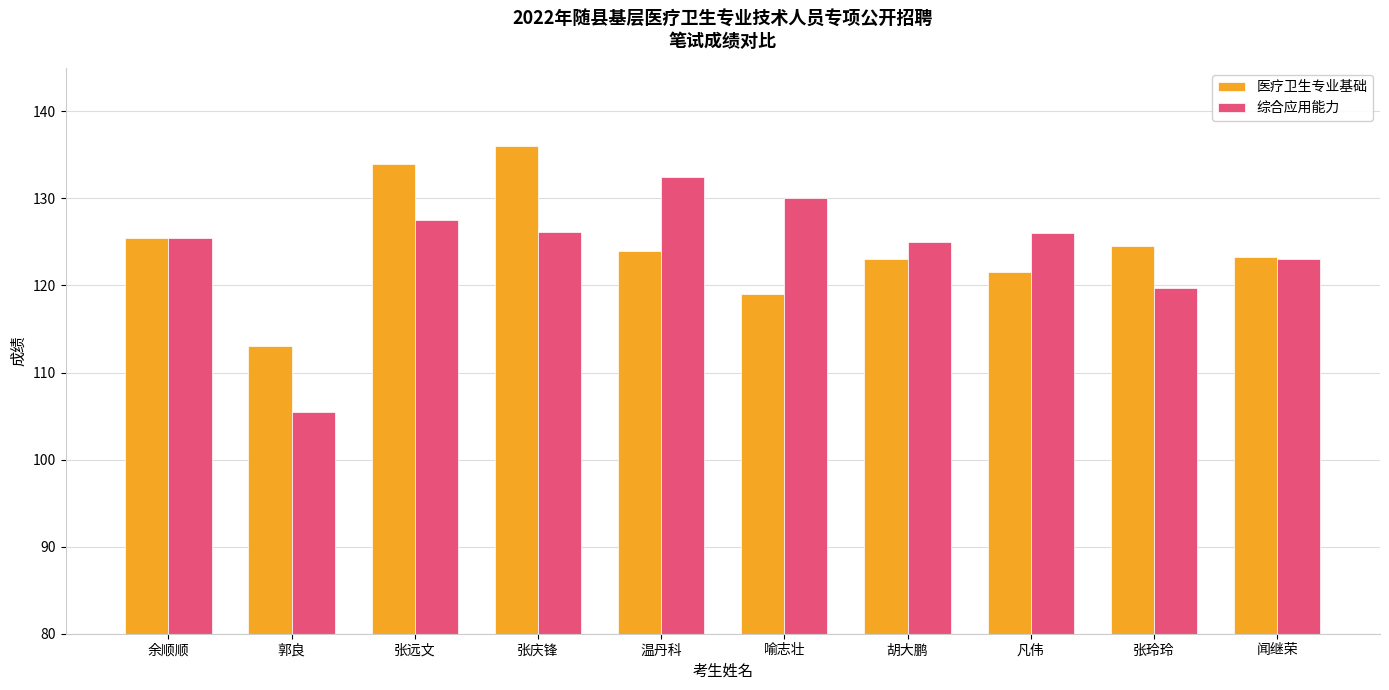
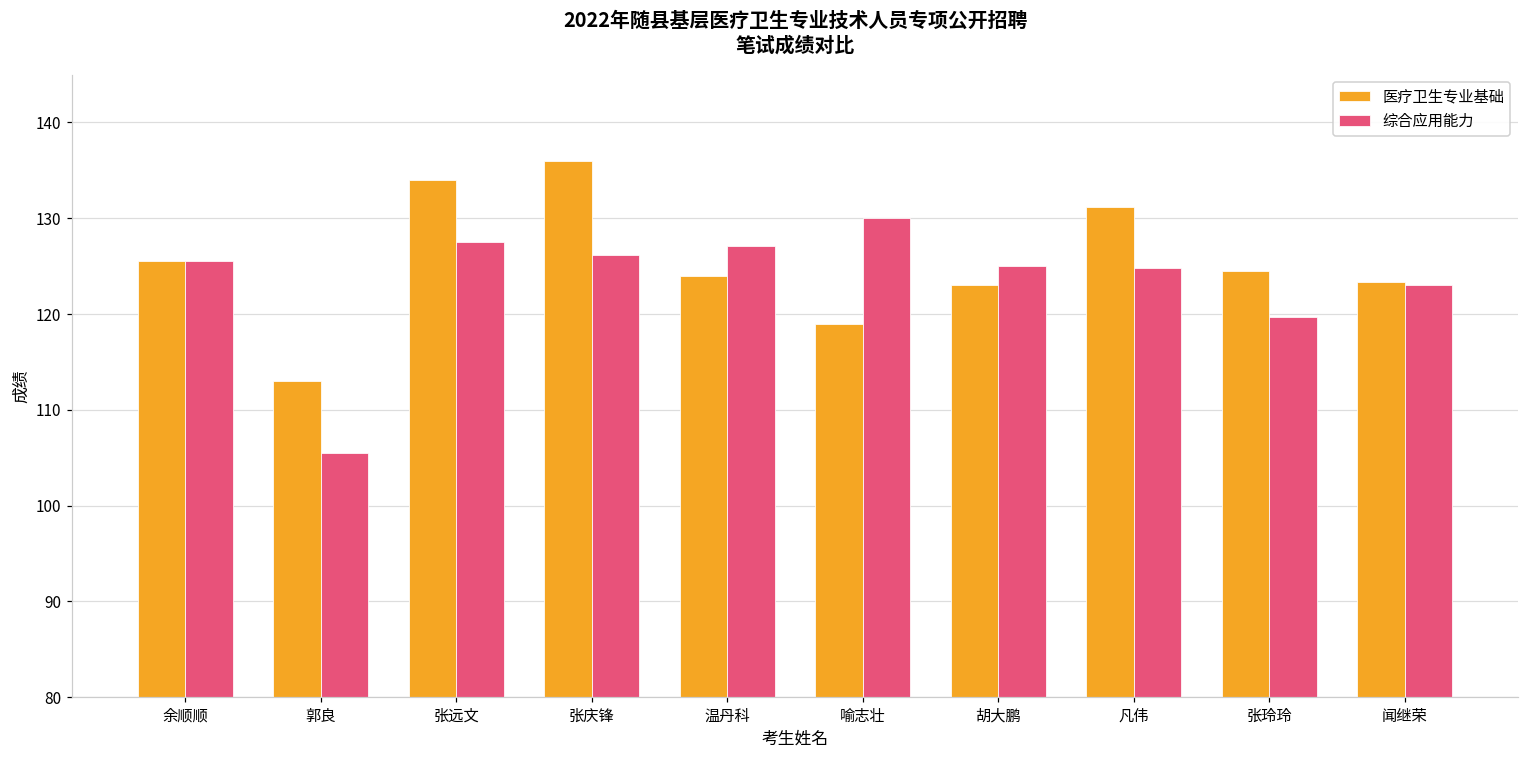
  {
    "医疗卫生专业基础": {
      "余顺顺": 126,
      "郭良": 113,
      "张远文": 134,
      "张庆锋": 136,
      "温丹科": 124,
      "喻志壮": 119,
      "胡大鹏": 123,
-     "凡伟": 122,
+     "凡伟": 131,
      "张玲玲": 125,
      "闻继荣": 123
    },
    "综合应用能力": {
      "余顺顺": 126,
      "郭良": 106,
      "张远文": 128,
      "张庆锋": 126,
-     "温丹科": 133,
+     "温丹科": 127,
      "喻志壮": 130,
      "胡大鹏": 125,
-     "凡伟": 126,
+     "凡伟": 125,
      "张玲玲": 120,
      "闻继荣": 123
    }
  }
